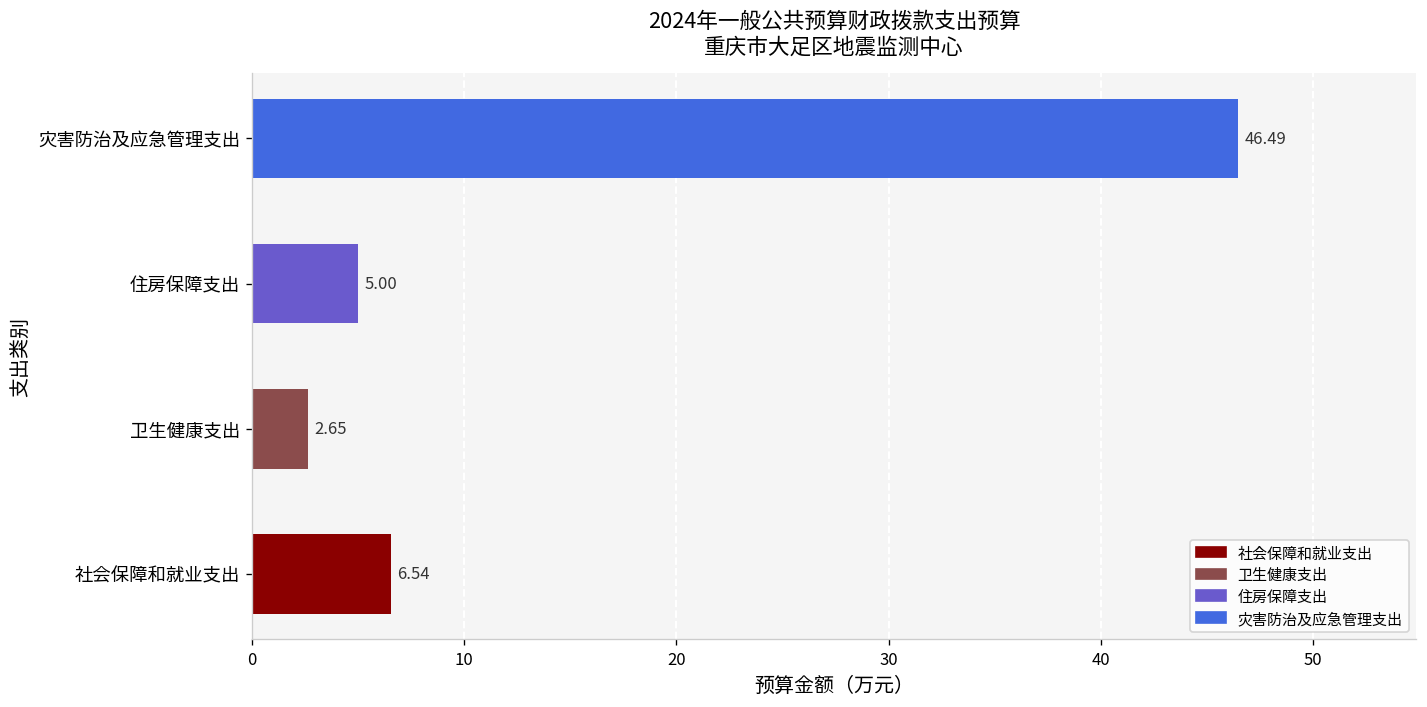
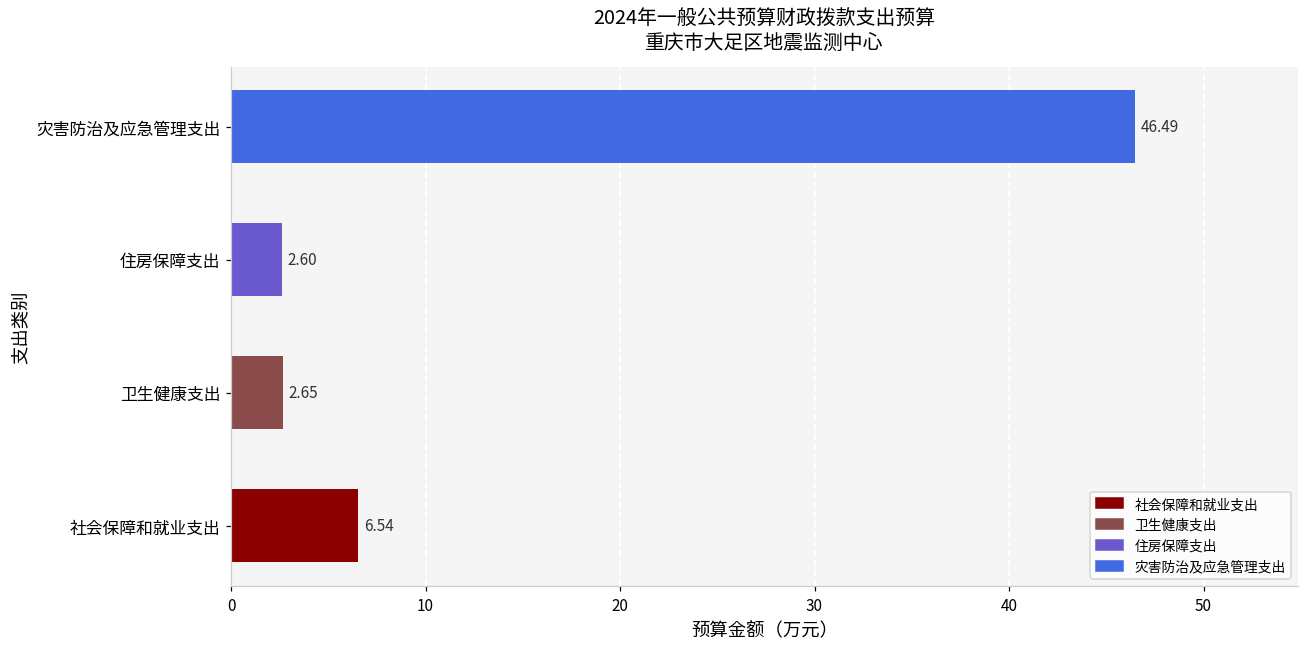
  {
    "灾害防治及应急管理支出": 46.49,
-   "住房保障支出": 5.00,
+   "住房保障支出": 2.60,
    "卫生健康支出": 2.65,
    "社会保障和就业支出": 6.54
  }
